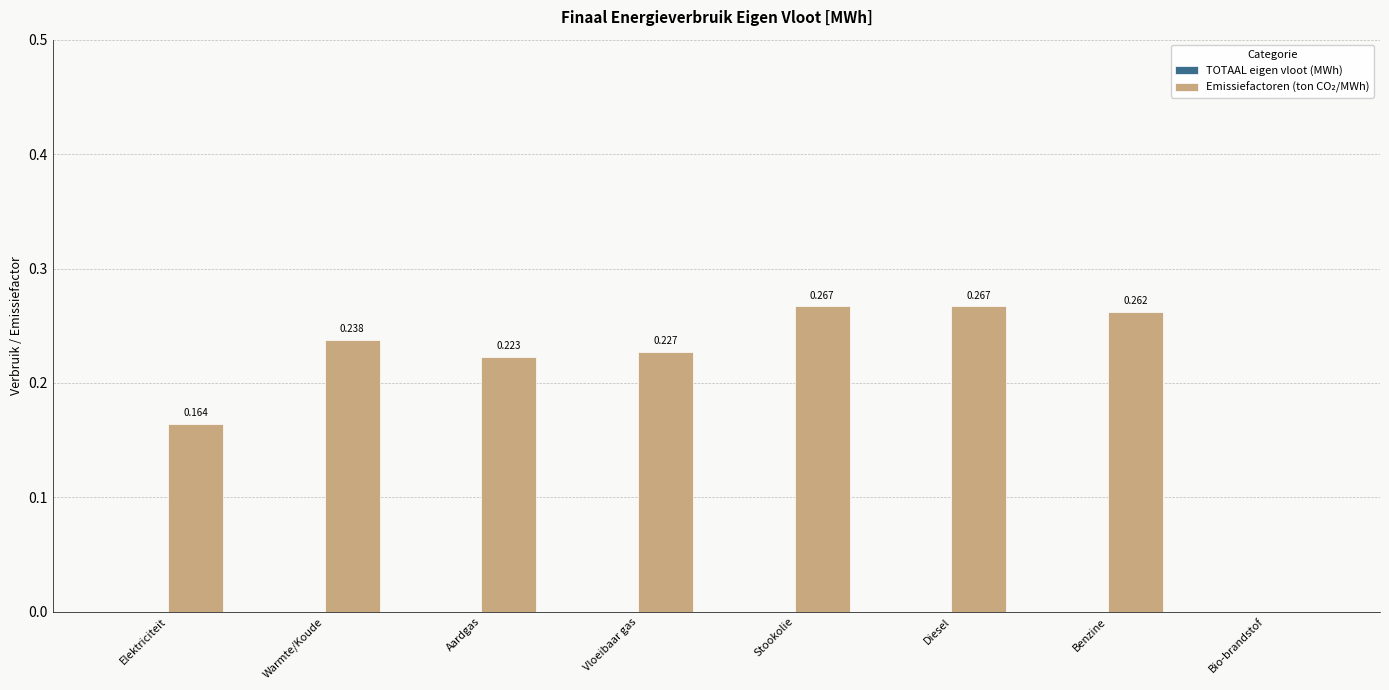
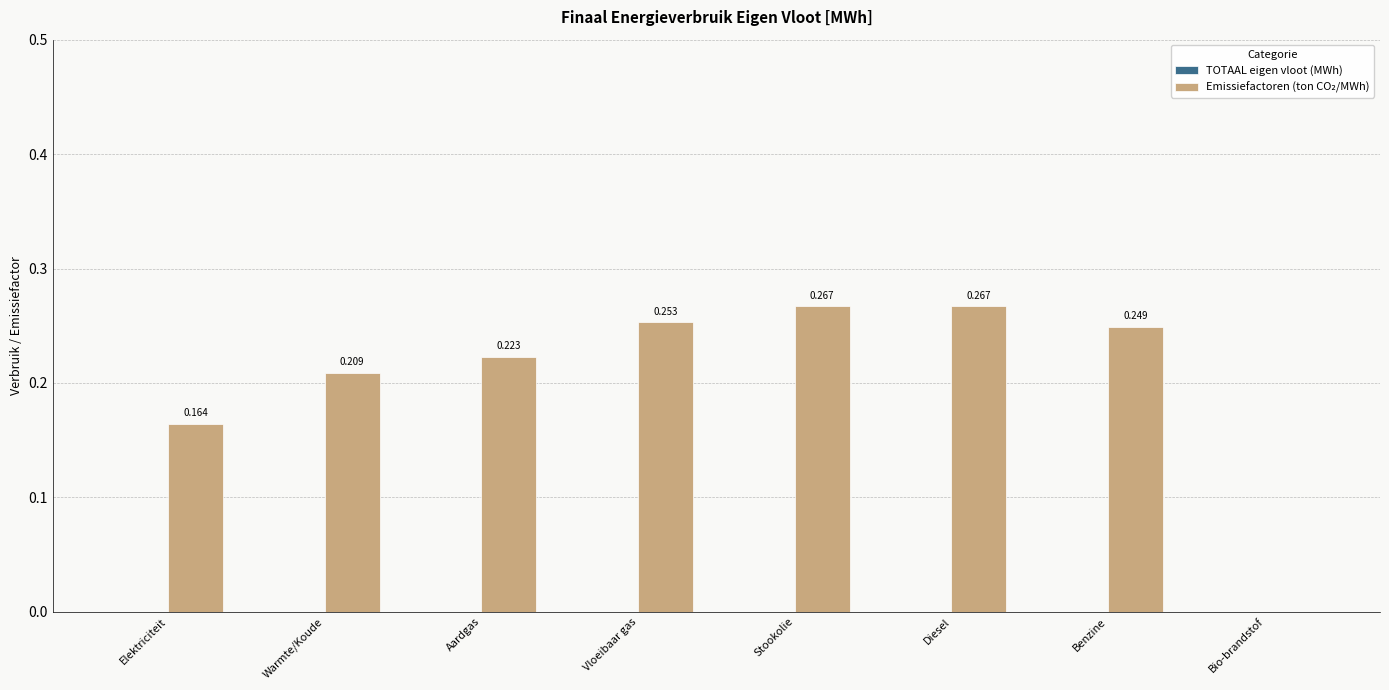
  {
    "TOTAAL eigen vloot (MWh)": {
      "Elektriciteit": 0.000,
      "Warmte/Koude": 0.000,
      "Aardgas": 0.000,
      "Vloeibaar gas": 0.000,
      "Stookolie": 0.000,
      "Diesel": 0.000,
      "Benzine": 0.000,
      "Bio-brandstof": 0.000
    },
    "Emissiefactoren (ton CO₂/MWh)": {
      "Elektriciteit": 0.164,
-     "Warmte/Koude": 0.238,
+     "Warmte/Koude": 0.209,
      "Aardgas": 0.223,
-     "Vloeibaar gas": 0.227,
+     "Vloeibaar gas": 0.253,
      "Stookolie": 0.267,
      "Diesel": 0.267,
-     "Benzine": 0.262
+     "Benzine": 0.249
    }
  }
